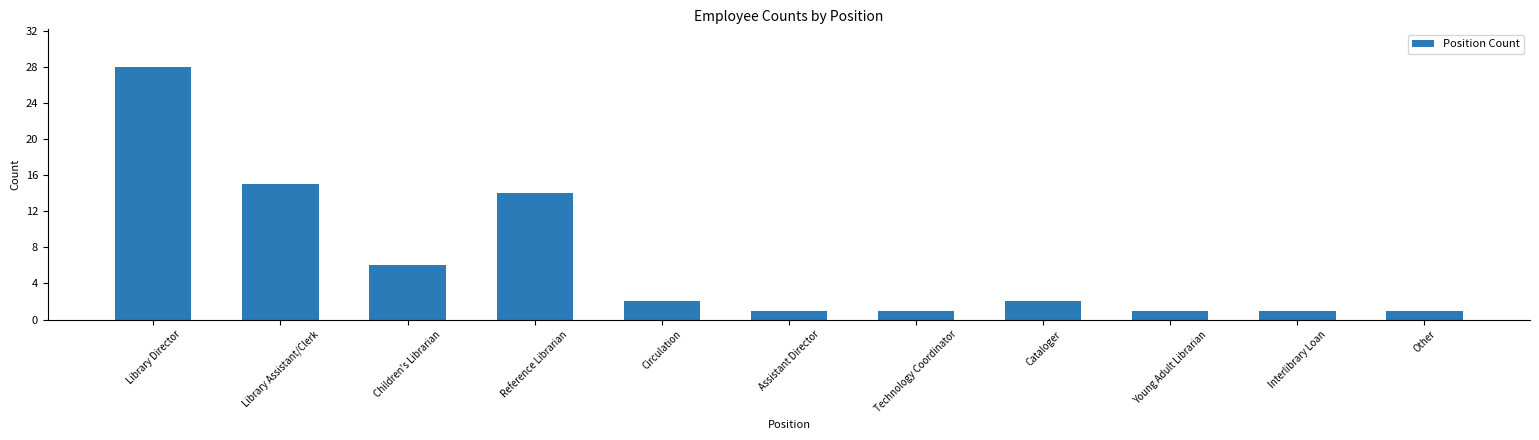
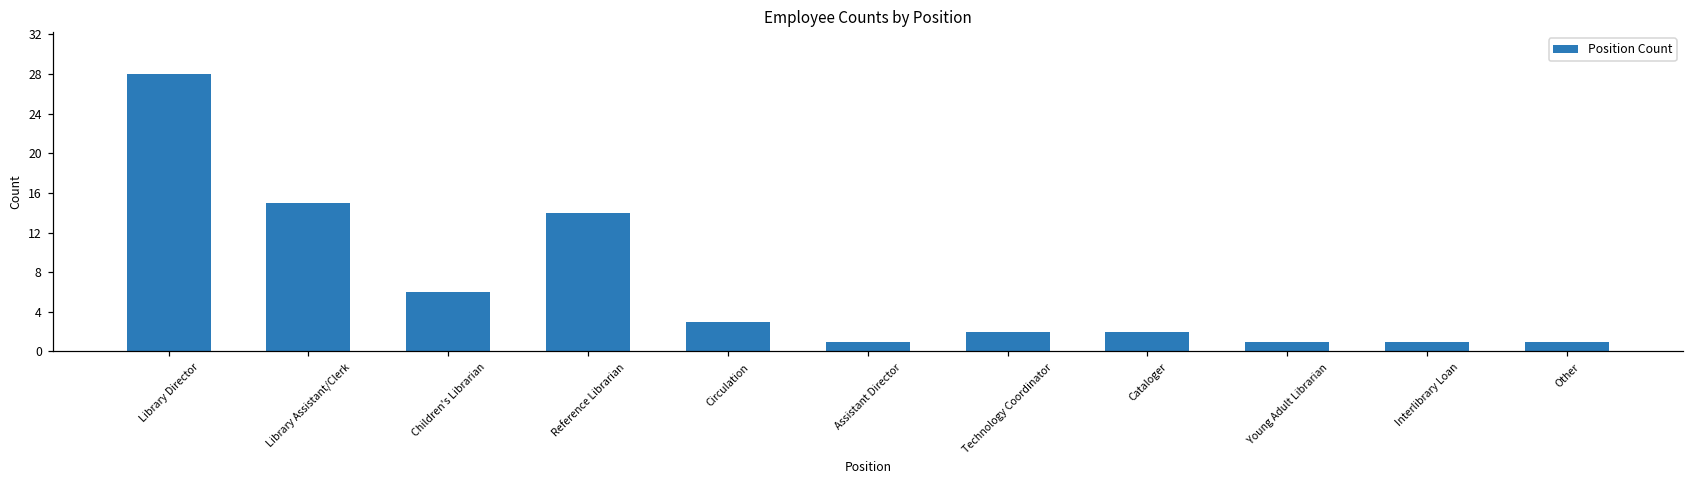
  {
    "Library Director": 28,
    "Library Assistant/Clerk": 15,
    "Children's Librarian": 6,
    "Reference Librarian": 14,
-   "Circulation": 2,
+   "Circulation": 3,
    "Assistant Director": 1,
-   "Technology Coordinator": 1,
+   "Technology Coordinator": 2,
    "Cataloger": 2,
    "Young Adult Librarian": 1,
    "Interlibrary Loan": 1,
    "Other": 1
  }
